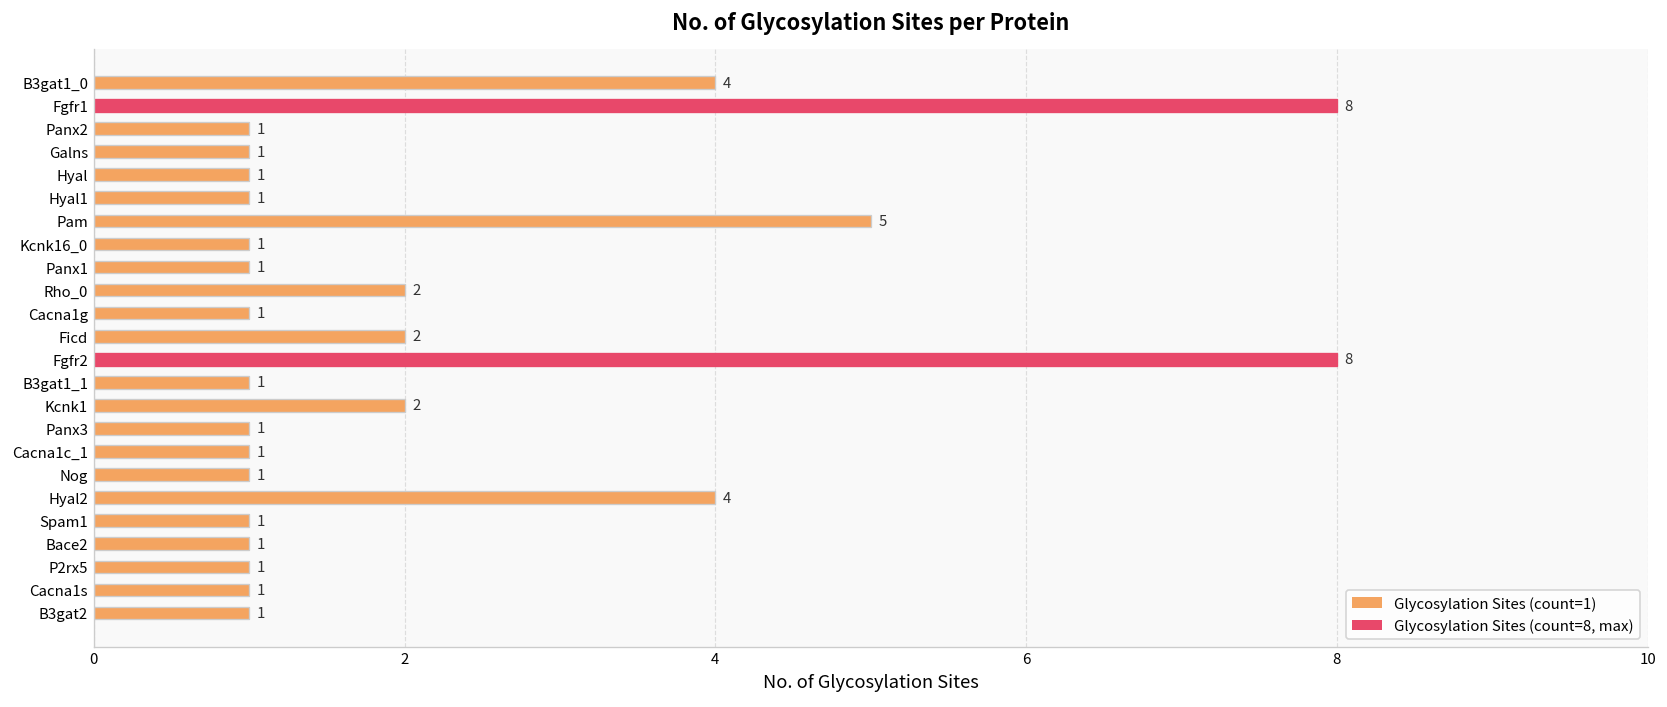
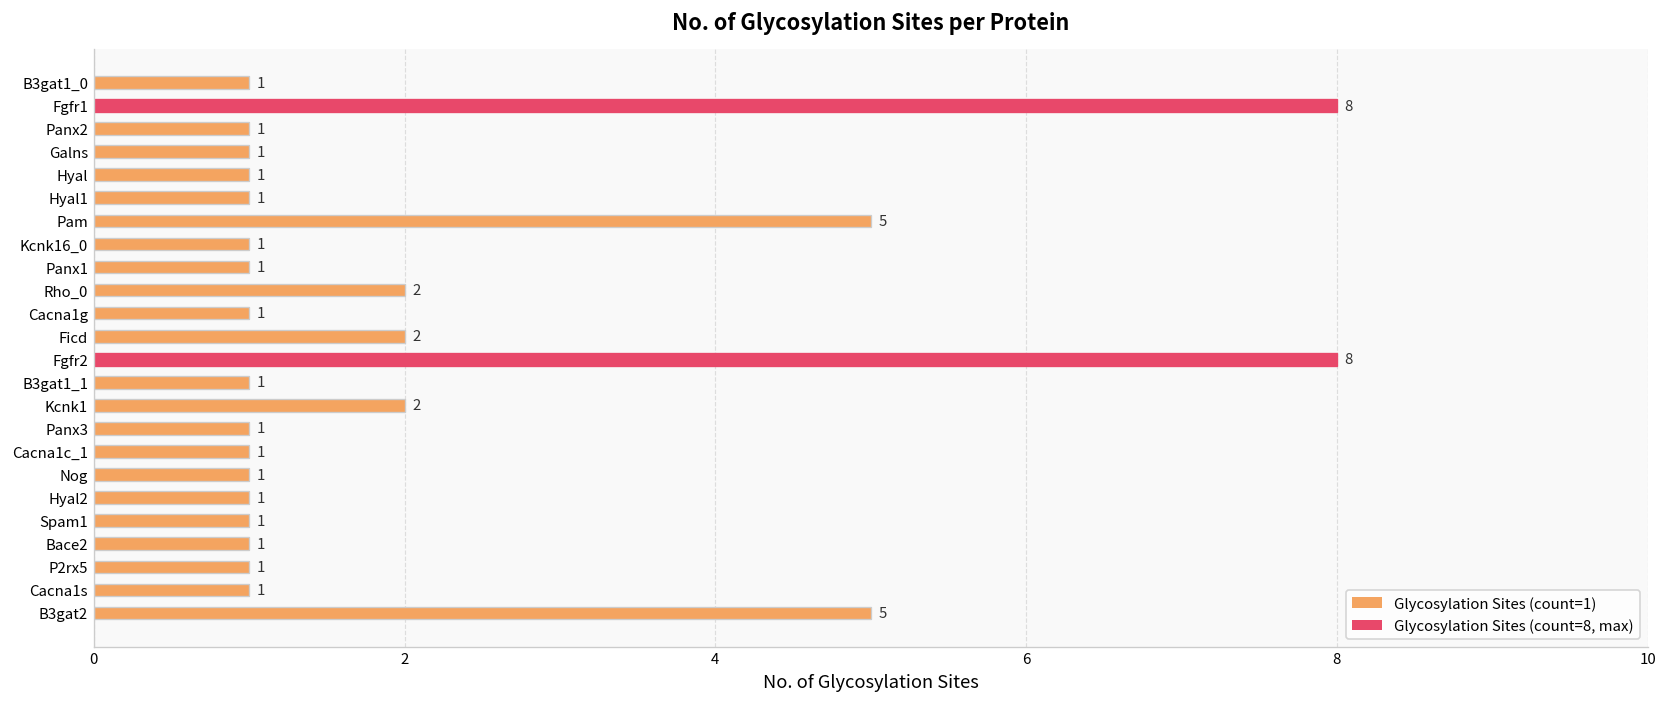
  {
-   "B3gat1_0": 4,
+   "B3gat1_0": 1,
    "Fgfr1": 8,
    "Panx2": 1,
    "Galns": 1,
    "Hyal": 1,
    "Hyal1": 1,
    "Pam": 5,
    "Kcnk16_0": 1,
    "Panx1": 1,
    "Rho_0": 2,
    "Cacna1g": 1,
    "Ficd": 2,
    "Fgfr2": 8,
    "B3gat1_1": 1,
    "Kcnk1": 2,
    "Panx3": 1,
    "Cacna1c_1": 1,
    "Nog": 1,
-   "Hyal2": 4,
+   "Hyal2": 1,
    "Spam1": 1,
    "Bace2": 1,
    "P2rx5": 1,
    "Cacna1s": 1,
-   "B3gat2": 1
+   "B3gat2": 5
  }
